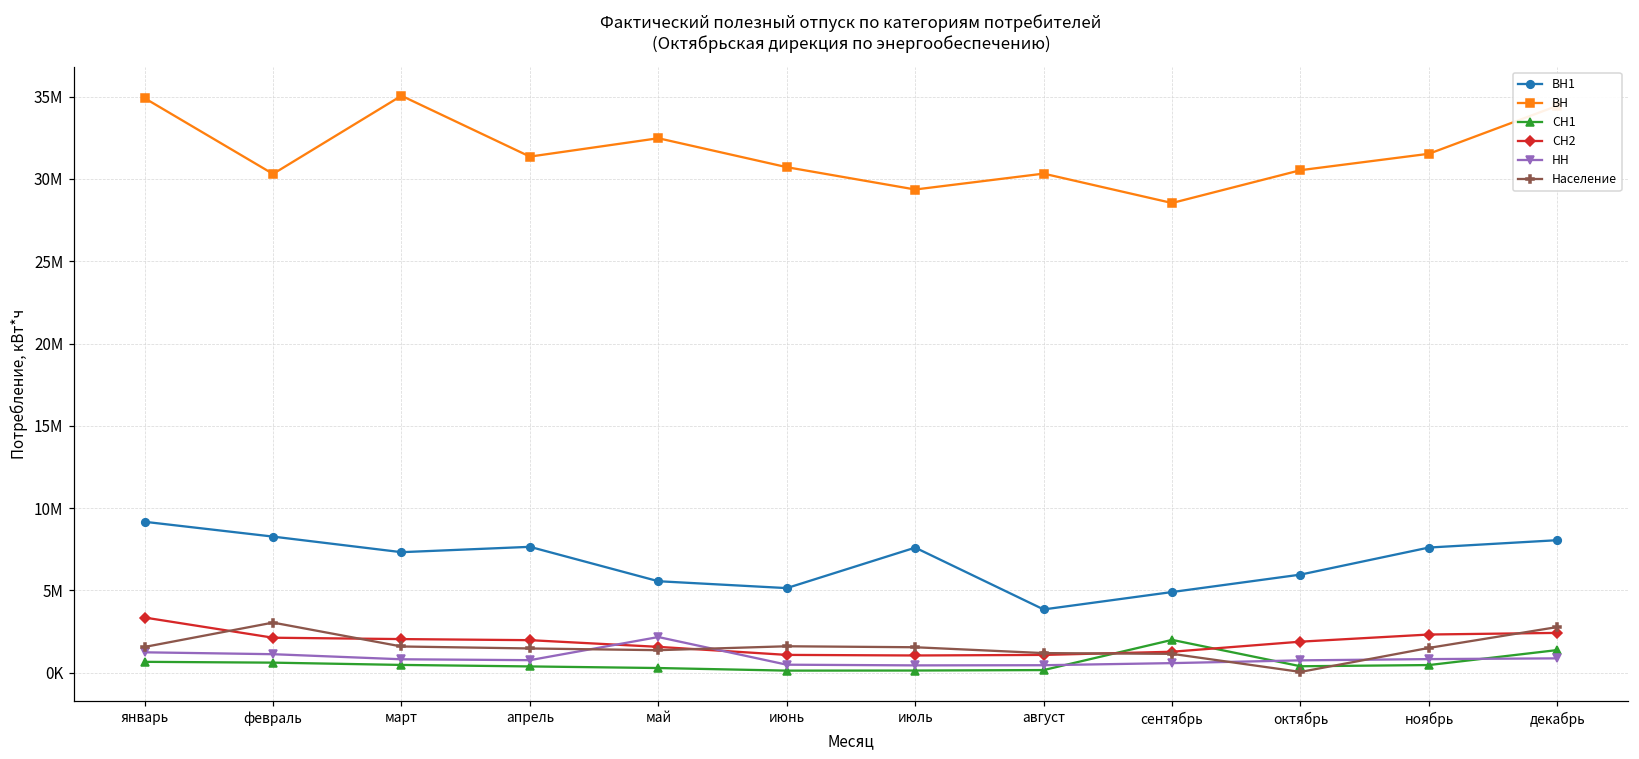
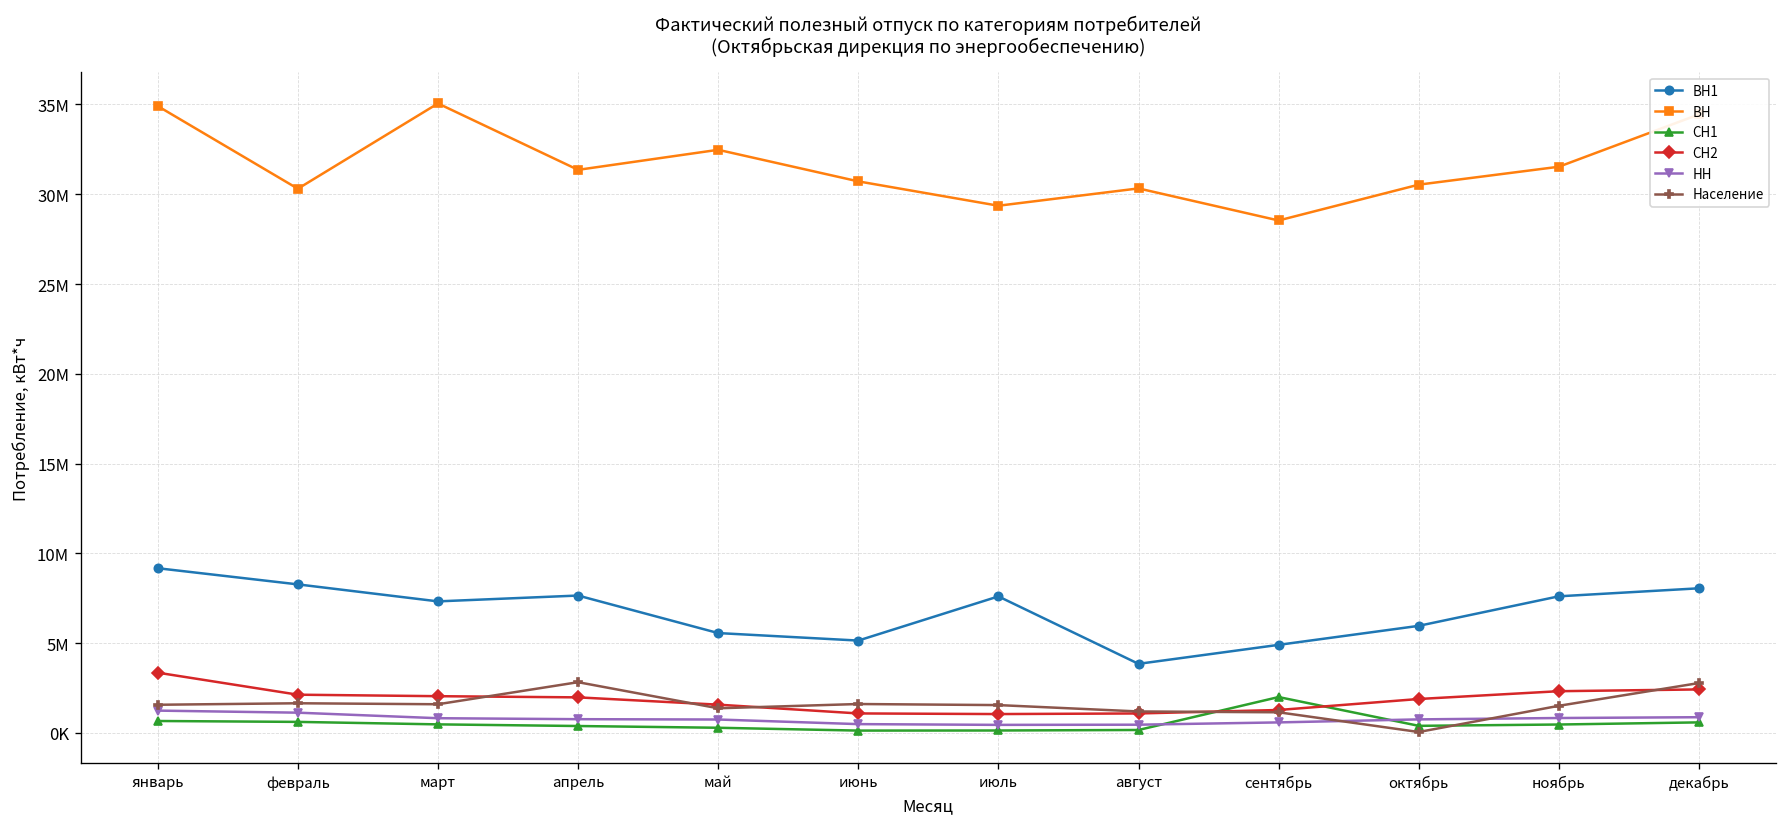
  {
    "ВН1": {
      "январь": 9200000,
      "февраль": 8300000,
      "март": 7300000,
      "апрель": 7700000,
      "май": 5600000,
      "июнь": 5100000,
      "июль": 7600000,
      "август": 3800000,
      "сентябрь": 4900000,
      "октябрь": 6000000,
      "ноябрь": 7600000,
      "декабрь": 8100000
    },
    "ВН": {
      "январь": 34900000,
      "февраль": 30300000,
      "март": 35100000,
      "апрель": 31400000,
      "май": 32500000,
      "июнь": 30700000,
      "июль": 29400000,
      "август": 30300000,
      "сентябрь": 28500000,
      "октябрь": 30500000,
      "ноябрь": 31500000
    },
    "СН1": {
      "январь": 700000,
      "февраль": 600000,
      "март": 500000,
      "апрель": 400000,
      "май": 300000,
      "июнь": 100000,
      "июль": 100000,
      "август": 200000,
      "сентябрь": 2000000,
      "октябрь": 400000,
      "ноябрь": 500000,
-     "декабрь": 1400000
+     "декабрь": 600000
    },
    "СН2": {
      "январь": 3400000,
      "февраль": 2100000,
      "март": 2000000,
      "апрель": 2000000,
      "май": 1600000,
      "июнь": 1100000,
      "июль": 1100000,
      "октябрь": 1900000,
      "ноябрь": 2300000,
      "декабрь": 2400000
    },
    "НН": {
      "январь": 1200000,
      "февраль": 1100000,
      "март": 800000,
      "апрель": 800000,
-     "май": 2200000,
+     "май": 700000,
      "июнь": 500000,
      "июль": 400000,
      "август": 500000,
      "сентябрь": 600000,
      "октябрь": 800000,
      "ноябрь": 800000,
      "декабрь": 900000
    },
    "Население": {
      "январь": 1600000,
-     "февраль": 3000000,
+     "февраль": 1700000,
      "март": 1600000,
-     "апрель": 1500000,
+     "апрель": 2800000,
      "май": 1400000,
      "июнь": 1600000,
      "июль": 1600000,
      "октябрь": 100000,
      "ноябрь": 1500000,
      "декабрь": 2800000
    }
  }
